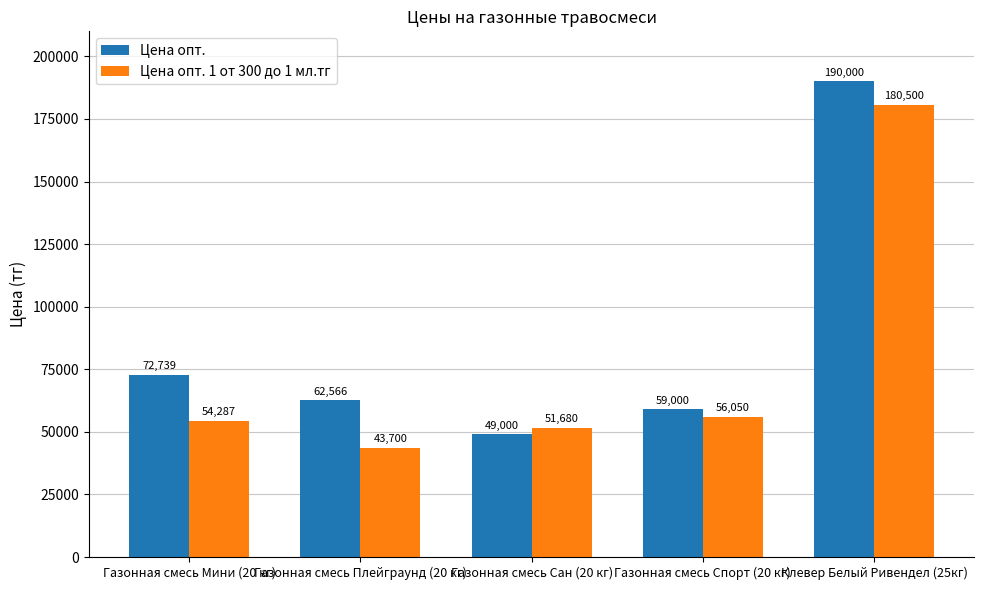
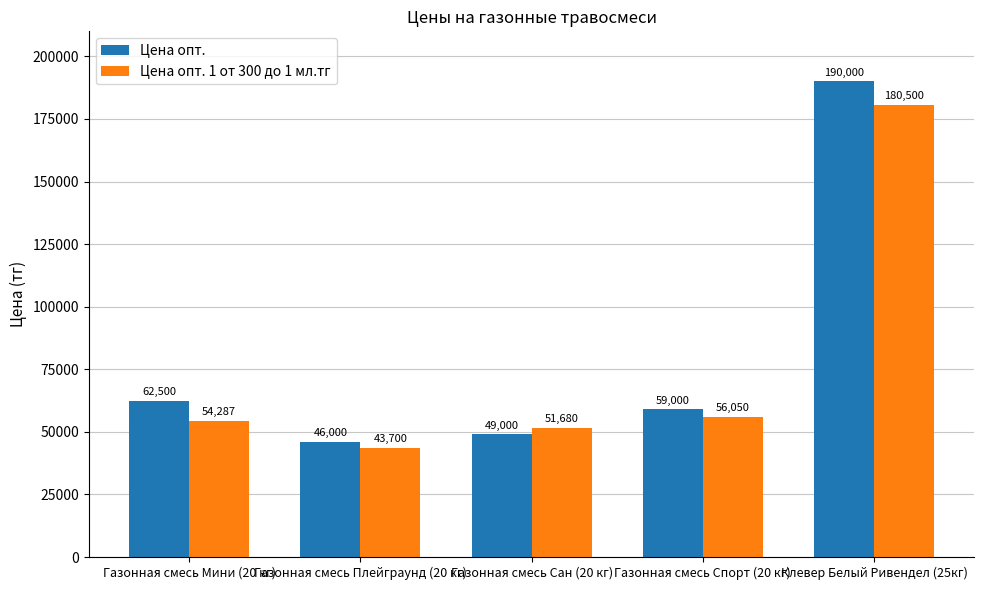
  {
    "Цена опт.": {
-     "Газонная смесь Мини (20 кг)": "72,739",
-     "Газонная смесь Плейграунд (20 кг)": "62,566",
+     "Газонная смесь Мини (20 кг)": "62,500",
+     "Газонная смесь Плейграунд (20 кг)": "46,000",
      "Газонная смесь Сан (20 кг)": "49,000",
      "Газонная смесь Спорт (20 кг)": "59,000",
      "Клевер Белый Ривендел (25кг)": "190,000"
    },
    "Цена опт. 1 от 300 до 1 мл.тг": {
      "Газонная смесь Мини (20 кг)": "54,287",
      "Газонная смесь Плейграунд (20 кг)": "43,700",
      "Газонная смесь Сан (20 кг)": "51,680",
      "Газонная смесь Спорт (20 кг)": "56,050",
      "Клевер Белый Ривендел (25кг)": "180,500"
    }
  }
